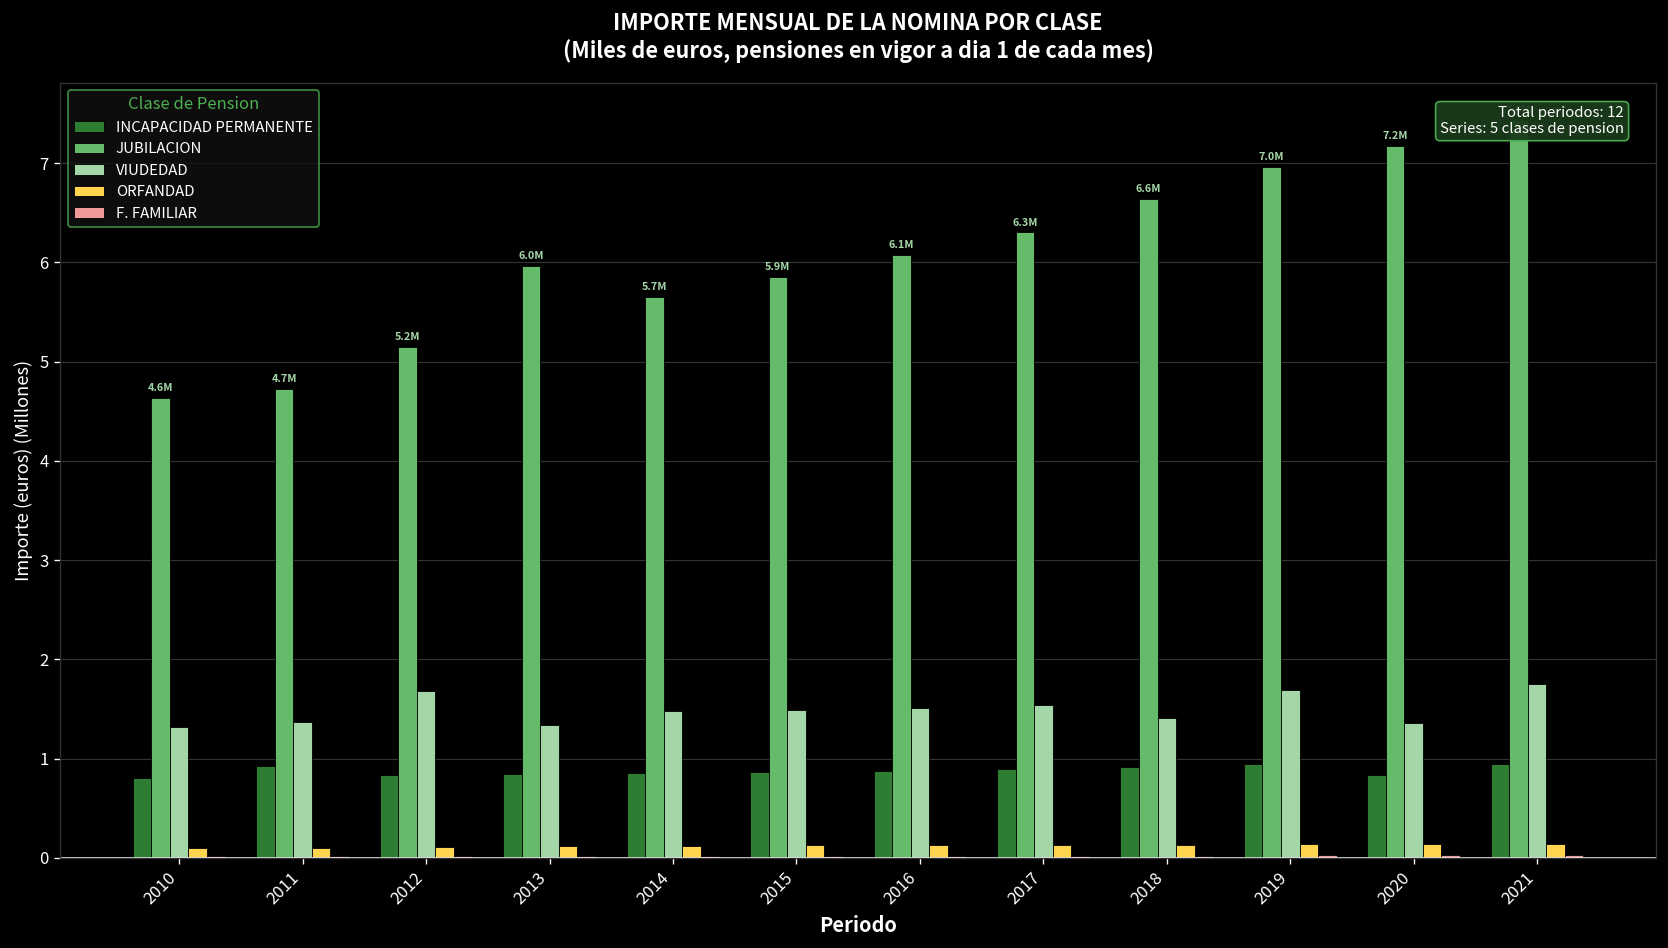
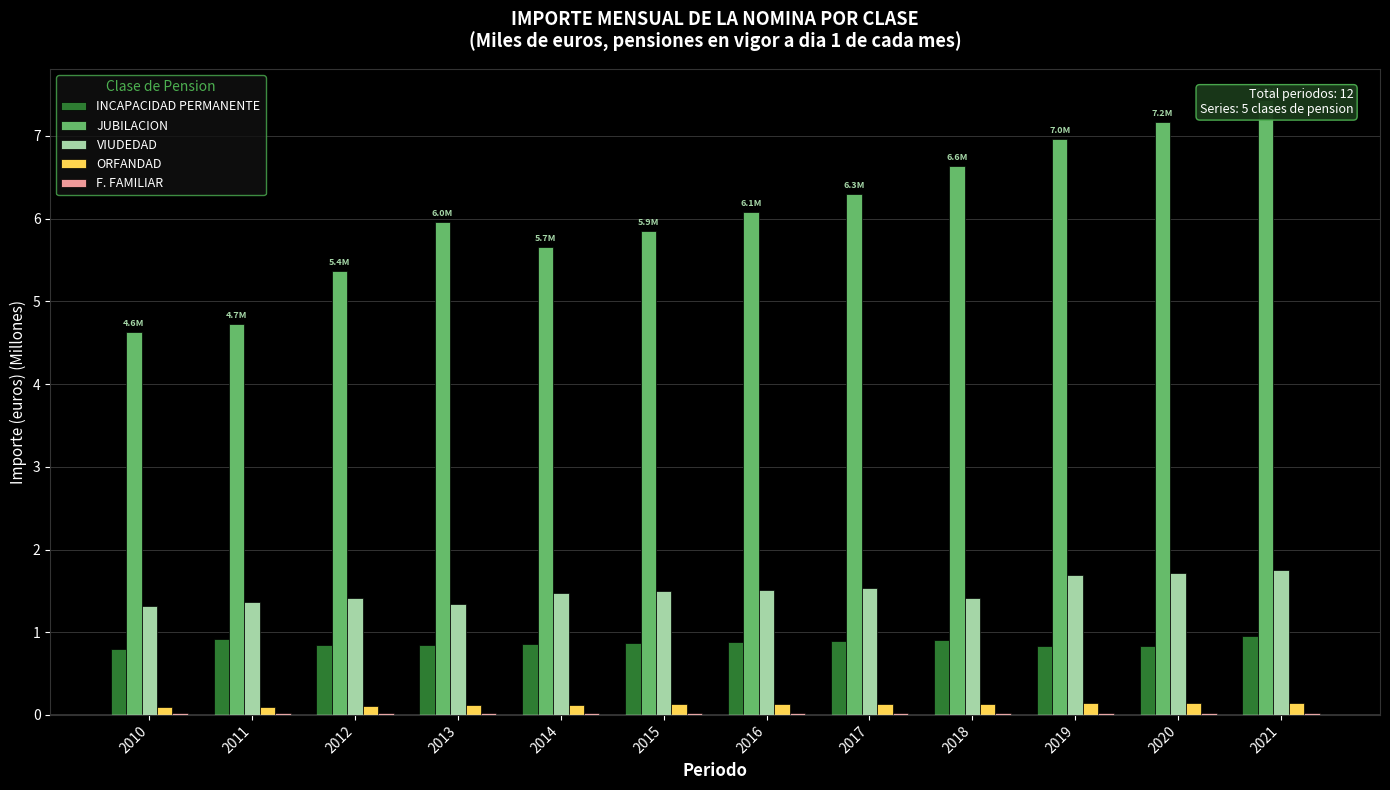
  {
    "INCAPACIDAD PERMANENTE": {
      "2010": "0.8",
      "2011": "0.9",
      "2012": "0.8",
      "2013": "0.8",
      "2014": "0.9",
      "2015": "0.9",
      "2016": "0.9",
      "2017": "0.9",
      "2018": "0.9",
-     "2019": "0.9",
+     "2019": "0.8",
      "2020": "0.8",
      "2021": "0.9"
    },
    "JUBILACION": {
      "2010": "4.6M",
      "2011": "4.7M",
-     "2012": "5.2M",
+     "2012": "5.4M",
      "2013": "6.0M",
      "2014": "5.7M",
      "2015": "5.9M",
      "2016": "6.1M",
      "2017": "6.3M",
      "2018": "6.6M",
      "2019": "7.0M",
      "2020": "7.2M"
    },
    "VIUDEDAD": {
      "2010": "1.3",
      "2011": "1.4",
-     "2012": "1.7",
+     "2012": "1.4",
      "2013": "1.3",
      "2014": "1.5",
      "2015": "1.5",
      "2016": "1.5",
      "2017": "1.5",
      "2018": "1.4",
      "2019": "1.7",
-     "2020": "1.4",
+     "2020": "1.7",
      "2021": "1.8"
    },
    "ORFANDAD": {
      "2010": "0.1",
      "2011": "0.1",
      "2012": "0.1",
      "2013": "0.1",
      "2014": "0.1",
      "2015": "0.1",
      "2016": "0.1",
      "2017": "0.1",
      "2018": "0.1",
      "2019": "0.1",
      "2020": "0.1",
      "2021": "0.1"
    }
  }
